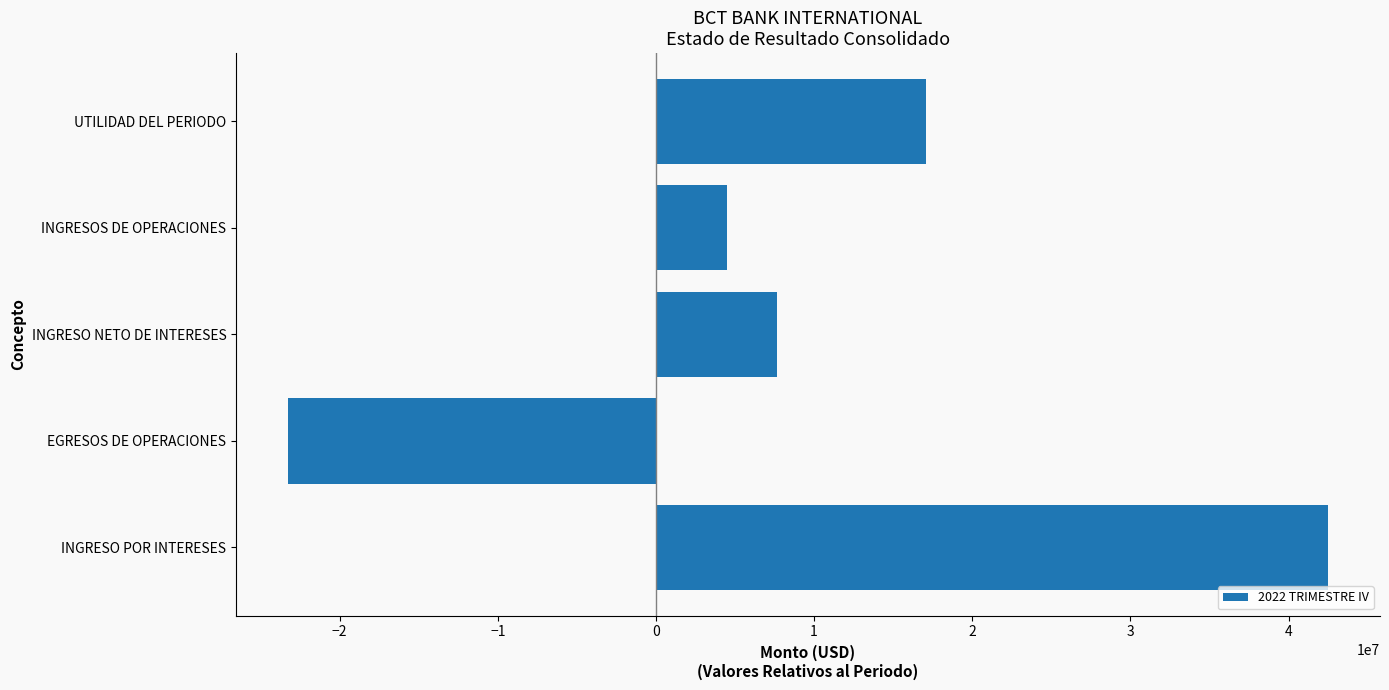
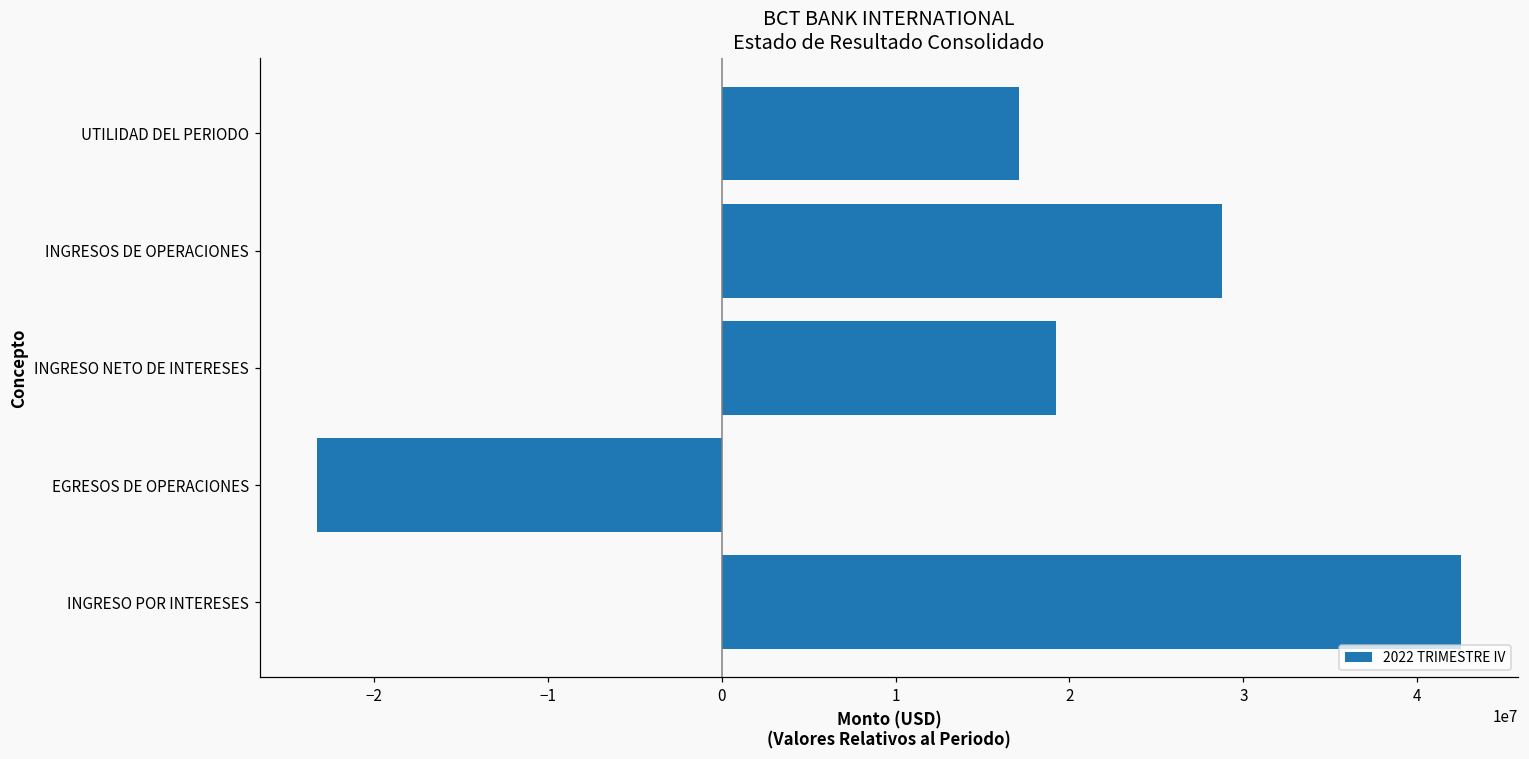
  {
    "UTILIDAD DEL PERIODO": 17100000,
-   "INGRESOS DE OPERACIONES": 4500000,
-   "INGRESO NETO DE INTERESES": 7600000,
+   "INGRESOS DE OPERACIONES": 28800000,
+   "INGRESO NETO DE INTERESES": 19200000,
    "EGRESOS DE OPERACIONES": -23300000,
    "INGRESO POR INTERESES": 42500000
  }
